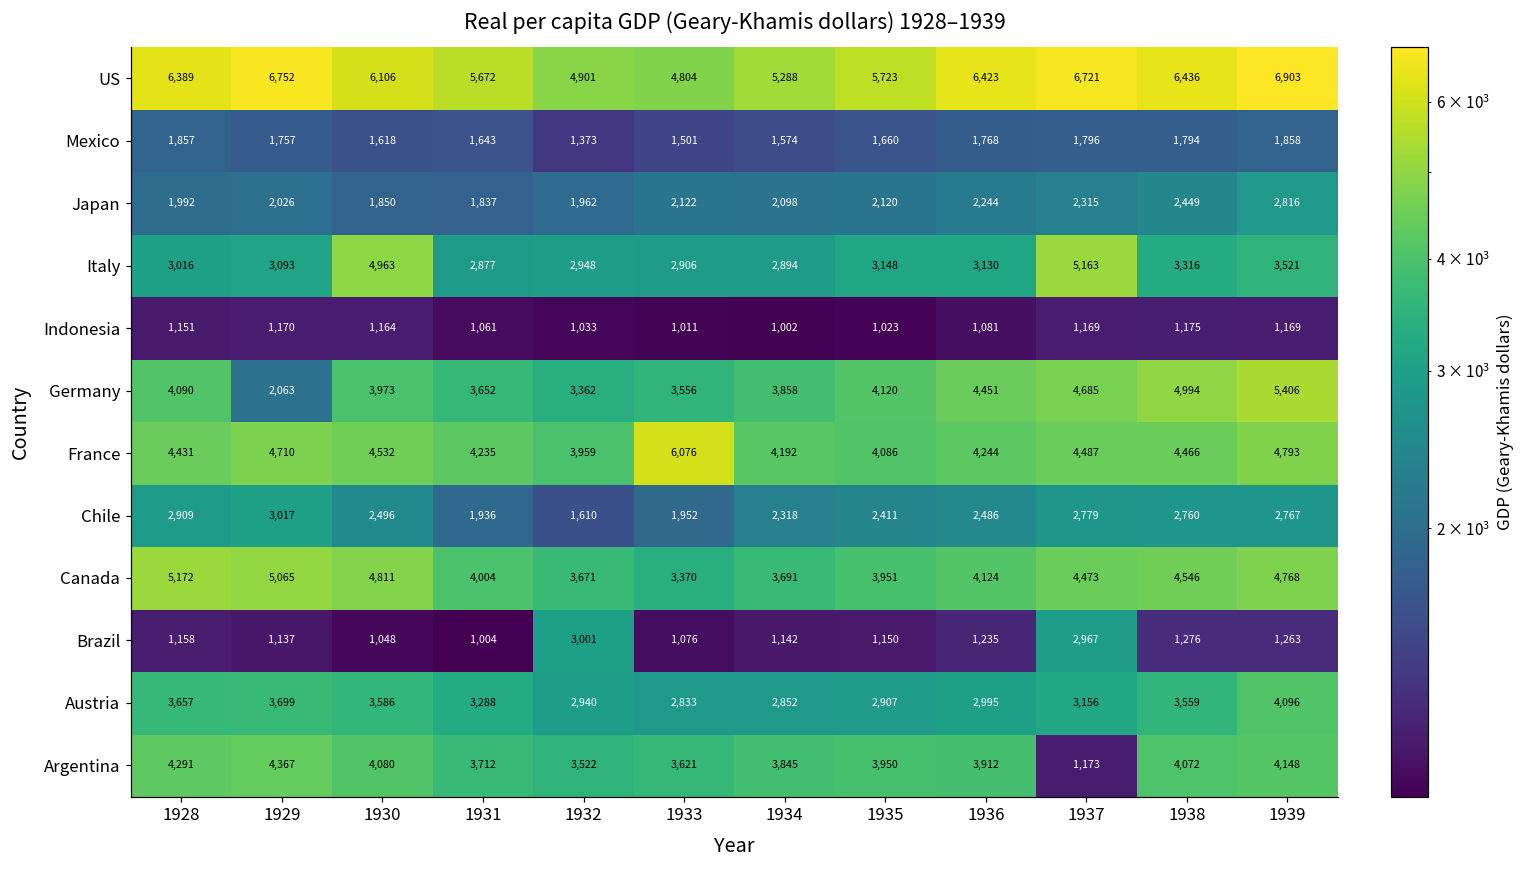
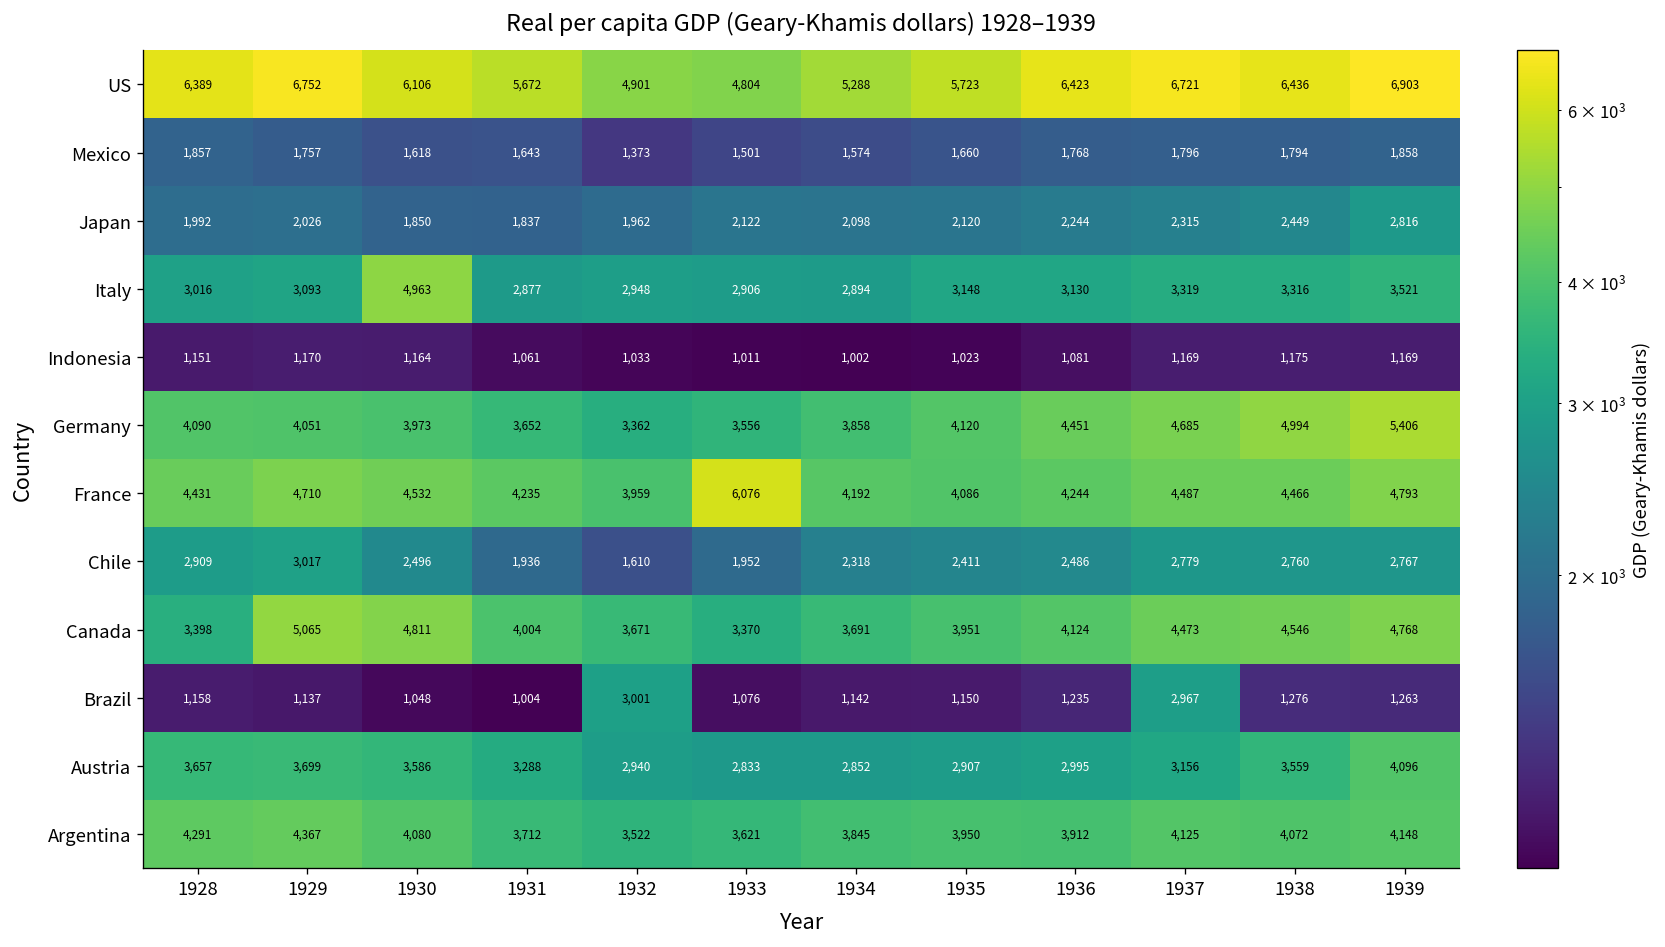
  {
    "US": {
      "1928": "6,389",
      "1929": "6,752",
      "1930": "6,106",
      "1931": "5,672",
      "1932": "4,901",
      "1933": "4,804",
      "1934": "5,288",
      "1935": "5,723",
      "1936": "6,423",
      "1937": "6,721",
      "1938": "6,436",
      "1939": "6,903"
    },
    "Mexico": {
      "1928": "1,857",
      "1929": "1,757",
      "1930": "1,618",
      "1931": "1,643",
      "1932": "1,373",
      "1933": "1,501",
      "1934": "1,574",
      "1935": "1,660",
      "1936": "1,768",
      "1937": "1,796",
      "1938": "1,794",
      "1939": "1,858"
    },
    "Japan": {
      "1928": "1,992",
      "1929": "2,026",
      "1930": "1,850",
      "1931": "1,837",
      "1932": "1,962",
      "1933": "2,122",
      "1934": "2,098",
      "1935": "2,120",
      "1936": "2,244",
      "1937": "2,315",
      "1938": "2,449",
      "1939": "2,816"
    },
    "Italy": {
      "1928": "3,016",
      "1929": "3,093",
      "1930": "4,963",
      "1931": "2,877",
      "1932": "2,948",
      "1933": "2,906",
      "1934": "2,894",
      "1935": "3,148",
      "1936": "3,130",
-     "1937": "5,163",
+     "1937": "3,319",
      "1938": "3,316",
      "1939": "3,521"
    },
    "Indonesia": {
      "1928": "1,151",
      "1929": "1,170",
      "1930": "1,164",
      "1931": "1,061",
      "1932": "1,033",
      "1933": "1,011",
      "1934": "1,002",
      "1935": "1,023",
      "1936": "1,081",
      "1937": "1,169",
      "1938": "1,175",
      "1939": "1,169"
    },
    "Germany": {
      "1928": "4,090",
-     "1929": "2,063",
+     "1929": "4,051",
      "1930": "3,973",
      "1931": "3,652",
      "1932": "3,362",
      "1933": "3,556",
      "1934": "3,858",
      "1935": "4,120",
      "1936": "4,451",
      "1937": "4,685",
      "1938": "4,994",
      "1939": "5,406"
    },
    "France": {
      "1928": "4,431",
      "1929": "4,710",
      "1930": "4,532",
      "1931": "4,235",
      "1932": "3,959",
      "1933": "6,076",
      "1934": "4,192",
      "1935": "4,086",
      "1936": "4,244",
      "1937": "4,487",
      "1938": "4,466",
      "1939": "4,793"
    },
    "Chile": {
      "1928": "2,909",
      "1929": "3,017",
      "1930": "2,496",
      "1931": "1,936",
      "1932": "1,610",
      "1933": "1,952",
      "1934": "2,318",
      "1935": "2,411",
      "1936": "2,486",
      "1937": "2,779",
      "1938": "2,760",
      "1939": "2,767"
    },
    "Canada": {
-     "1928": "5,172",
+     "1928": "3,398",
      "1929": "5,065",
      "1930": "4,811",
      "1931": "4,004",
      "1932": "3,671",
      "1933": "3,370",
      "1934": "3,691",
      "1935": "3,951",
      "1936": "4,124",
      "1937": "4,473",
      "1938": "4,546",
      "1939": "4,768"
    },
    "Brazil": {
      "1928": "1,158",
      "1929": "1,137",
      "1930": "1,048",
      "1931": "1,004",
      "1932": "3,001",
      "1933": "1,076",
      "1934": "1,142",
      "1935": "1,150",
      "1936": "1,235",
      "1937": "2,967",
      "1938": "1,276",
      "1939": "1,263"
    },
    "Austria": {
      "1928": "3,657",
      "1929": "3,699",
      "1930": "3,586",
      "1931": "3,288",
      "1932": "2,940",
      "1933": "2,833",
      "1934": "2,852",
      "1935": "2,907",
      "1936": "2,995",
      "1937": "3,156",
      "1938": "3,559",
      "1939": "4,096"
    },
    "Argentina": {
      "1928": "4,291",
      "1929": "4,367",
      "1930": "4,080",
      "1931": "3,712",
      "1932": "3,522",
      "1933": "3,621",
      "1934": "3,845",
      "1935": "3,950",
      "1936": "3,912",
-     "1937": "1,173",
+     "1937": "4,125",
      "1938": "4,072",
      "1939": "4,148"
    }
  }
